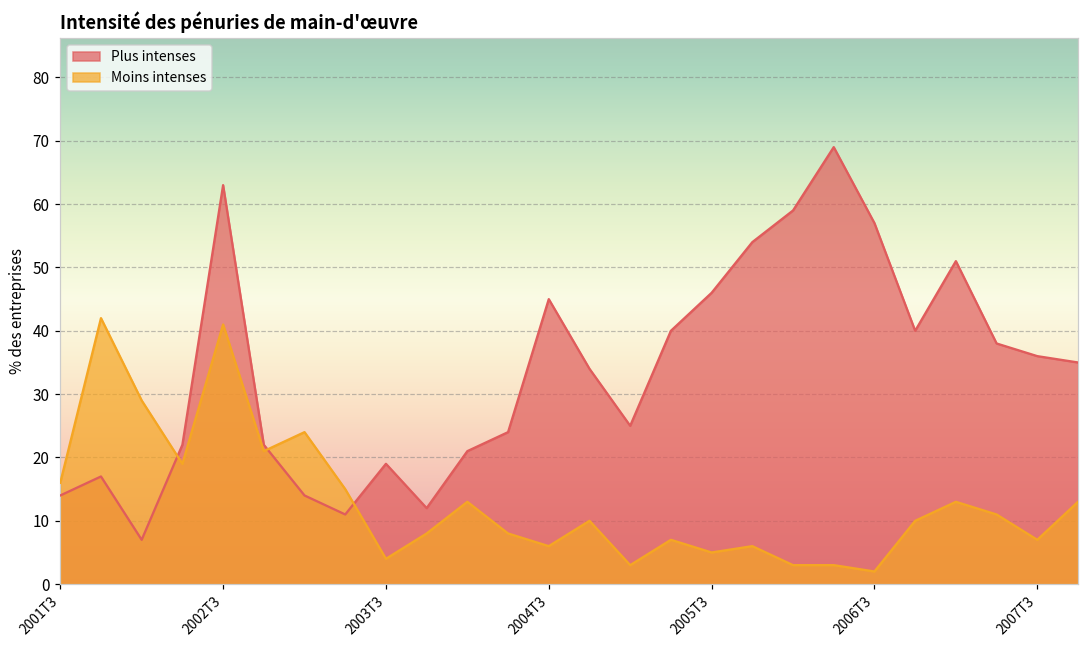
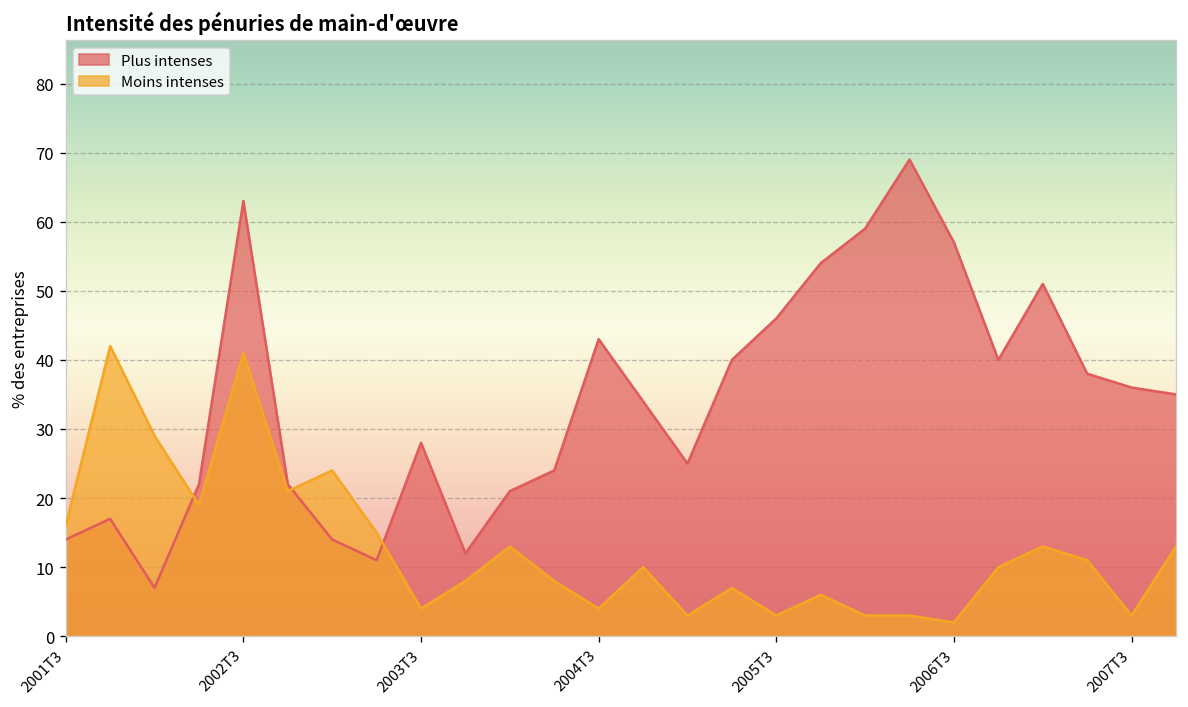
  {
    "Plus intenses": {
      "2001T3": 14,
      "2002T3": 63,
-     "2003T3": 19,
-     "2004T3": 45,
+     "2003T3": 28,
+     "2004T3": 43,
      "2005T3": 46,
      "2006T3": 57,
      "2007T3": 36
    },
    "Moins intenses": {
      "2001T3": 16,
      "2002T3": 41,
      "2003T3": 4,
-     "2004T3": 6,
-     "2005T3": 5,
+     "2004T3": 4,
+     "2005T3": 3,
      "2006T3": 2,
-     "2007T3": 7
+     "2007T3": 3
    }
  }
